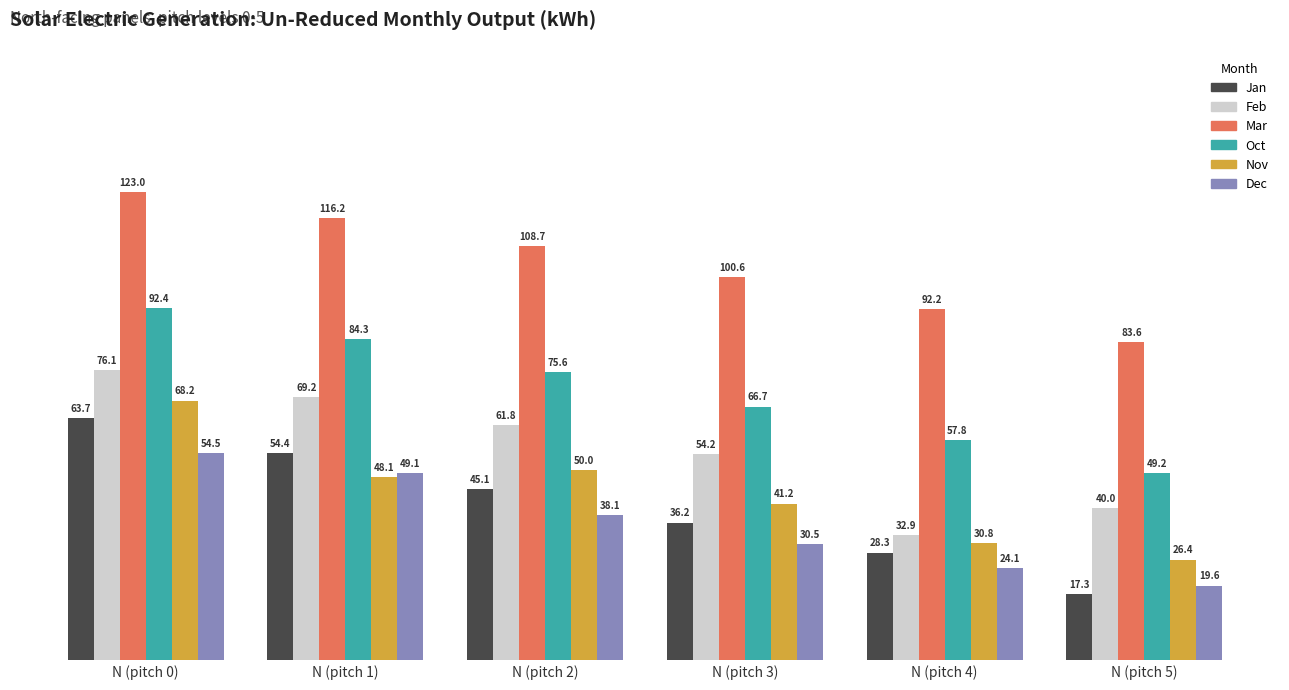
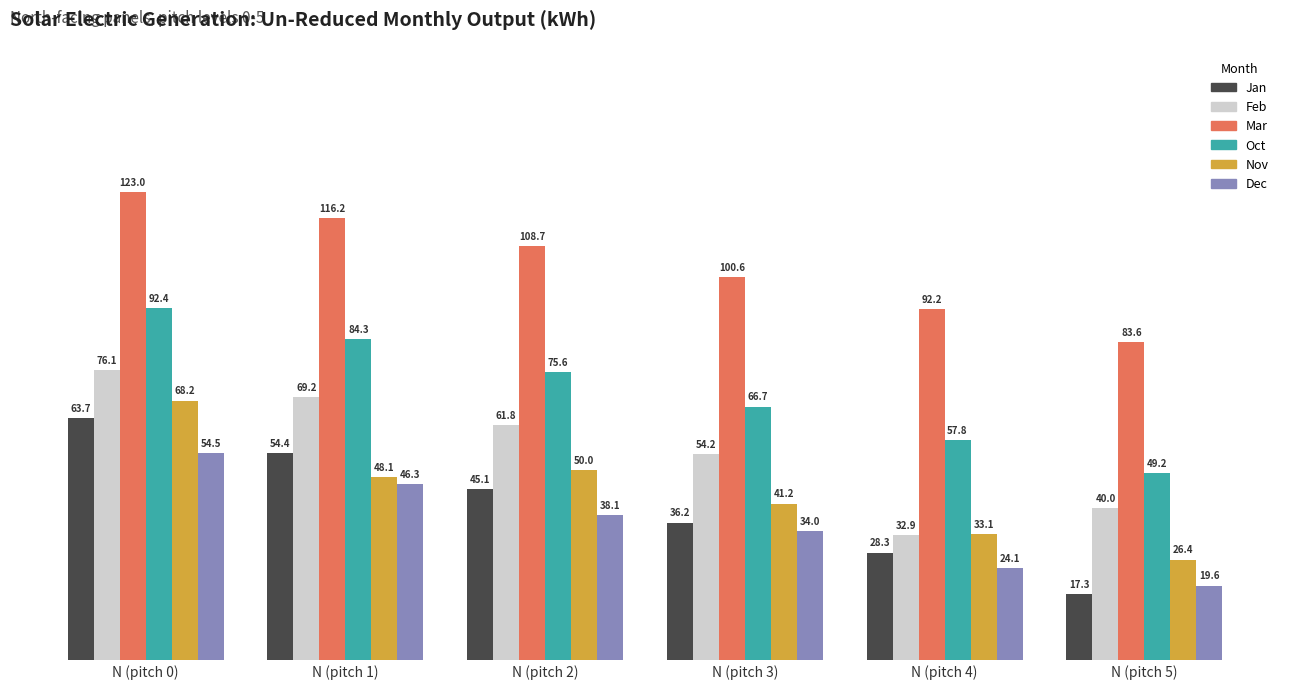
  {
    "Jan": {
      "N (pitch 0)": 63.7,
      "N (pitch 1)": 54.4,
      "N (pitch 2)": 45.1,
      "N (pitch 3)": 36.2,
      "N (pitch 4)": 28.3,
      "N (pitch 5)": 17.3
    },
    "Feb": {
      "N (pitch 0)": 76.1,
      "N (pitch 1)": 69.2,
      "N (pitch 2)": 61.8,
      "N (pitch 3)": 54.2,
      "N (pitch 4)": 32.9,
      "N (pitch 5)": 40.0
    },
    "Mar": {
      "N (pitch 0)": 123.0,
      "N (pitch 1)": 116.2,
      "N (pitch 2)": 108.7,
      "N (pitch 3)": 100.6,
      "N (pitch 4)": 92.2,
      "N (pitch 5)": 83.6
    },
    "Oct": {
      "N (pitch 0)": 92.4,
      "N (pitch 1)": 84.3,
      "N (pitch 2)": 75.6,
      "N (pitch 3)": 66.7,
      "N (pitch 4)": 57.8,
      "N (pitch 5)": 49.2
    },
    "Nov": {
      "N (pitch 0)": 68.2,
      "N (pitch 1)": 48.1,
      "N (pitch 2)": 50.0,
      "N (pitch 3)": 41.2,
-     "N (pitch 4)": 30.8,
+     "N (pitch 4)": 33.1,
      "N (pitch 5)": 26.4
    },
    "Dec": {
      "N (pitch 0)": 54.5,
-     "N (pitch 1)": 49.1,
+     "N (pitch 1)": 46.3,
      "N (pitch 2)": 38.1,
-     "N (pitch 3)": 30.5,
+     "N (pitch 3)": 34.0,
      "N (pitch 4)": 24.1,
      "N (pitch 5)": 19.6
    }
  }
